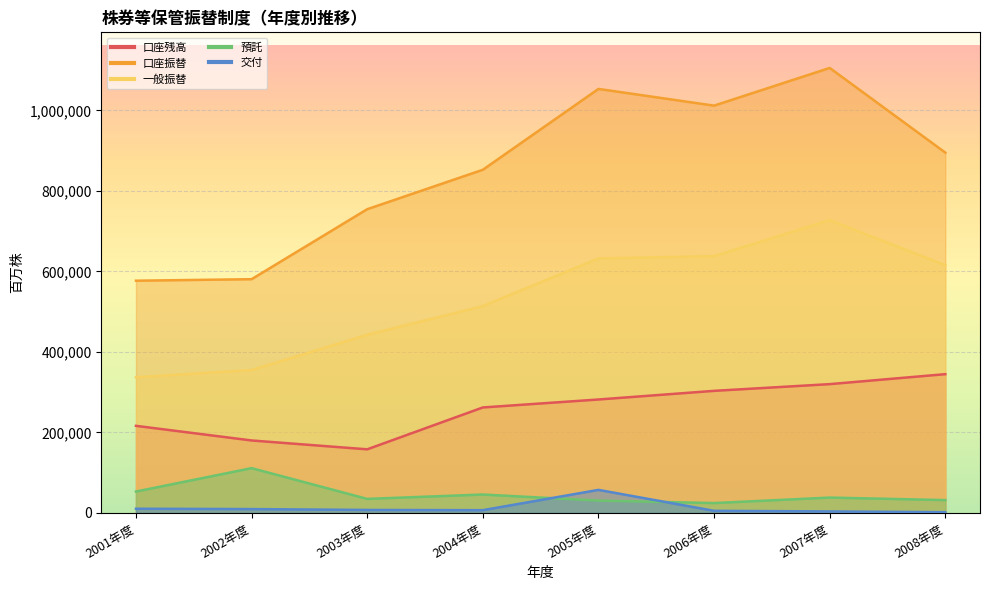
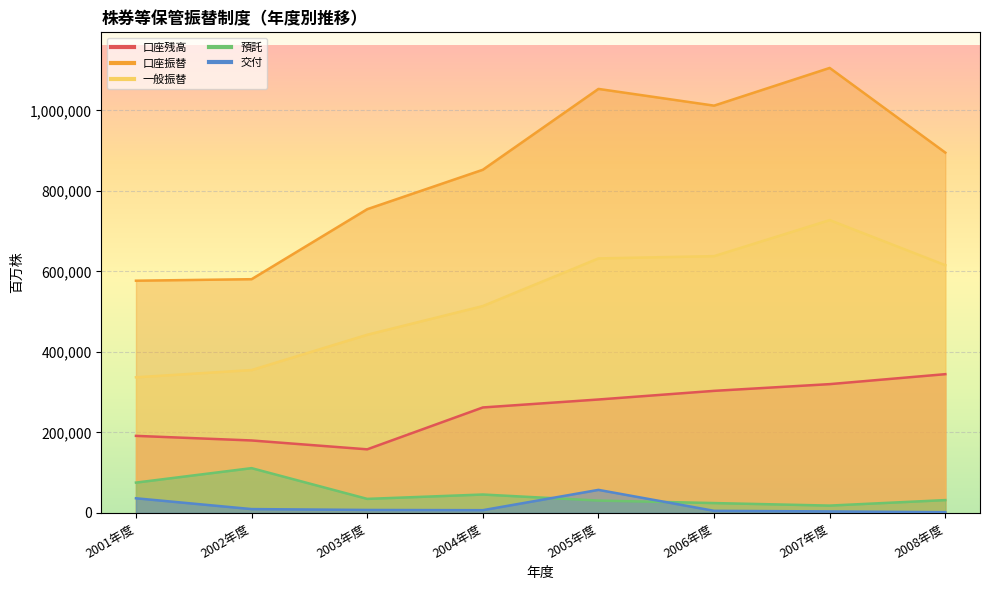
  {
    "口座残高": {
-     "2001年度": "220,000",
+     "2001年度": "190,000",
      "2002年度": "180,000",
      "2003年度": "160,000",
      "2004年度": "260,000",
      "2005年度": "280,000",
      "2006年度": "300,000",
      "2007年度": "320,000",
      "2008年度": "340,000"
    },
    "預託": {
-     "2001年度": "50,000",
+     "2001年度": "80,000",
      "2002年度": "110,000",
      "2003年度": "30,000",
      "2004年度": "50,000",
      "2005年度": "30,000",
      "2006年度": "20,000",
-     "2007年度": "40,000",
+     "2007年度": "20,000",
      "2008年度": "30,000"
    },
    "交付": {
-     "2001年度": "10,000",
+     "2001年度": "40,000",
      "2002年度": "10,000",
      "2003年度": "10,000",
      "2004年度": "10,000",
      "2005年度": "60,000",
      "2006年度": "10,000",
      "2007年度": "0",
      "2008年度": "0"
    }
  }
